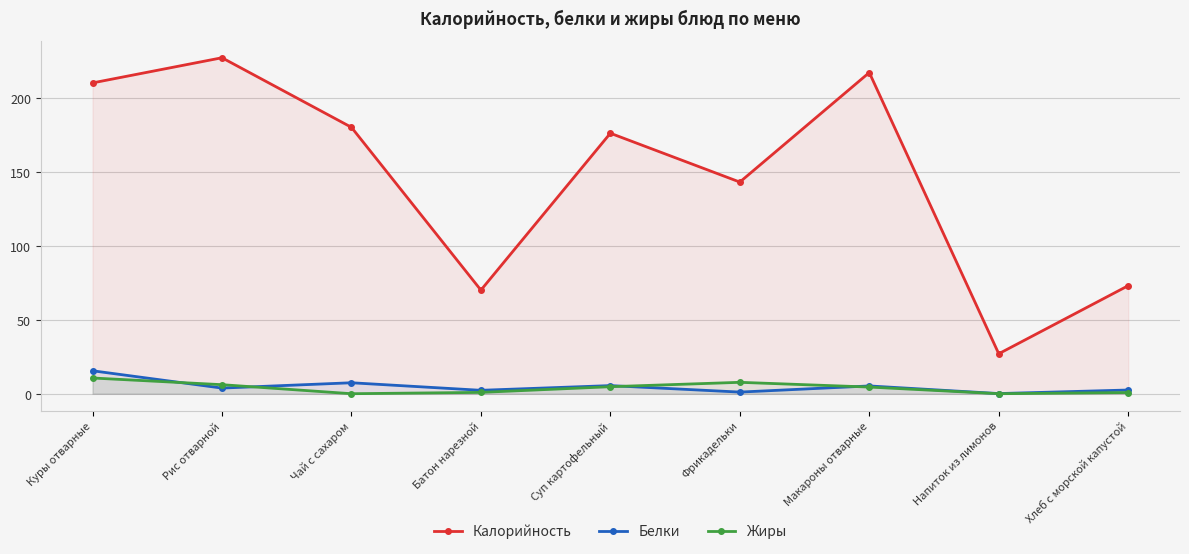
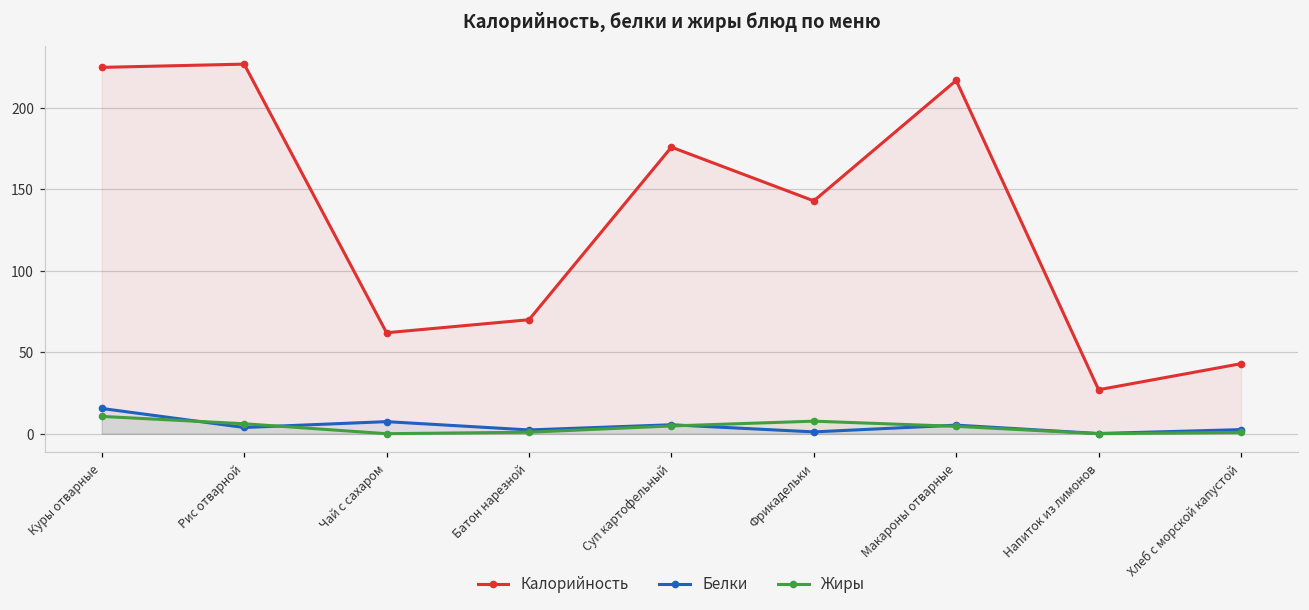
  {
    "Калорийность": {
-     "Куры отварные": 210,
+     "Куры отварные": 225,
      "Рис отварной": 227,
-     "Чай с сахаром": 180,
+     "Чай с сахаром": 62,
      "Батон нарезной": 70,
      "Суп картофельный": 176,
      "Фрикадельки": 143,
      "Макароны отварные": 217,
      "Напиток из лимонов": 27,
-     "Хлеб с морской капустой": 73
+     "Хлеб с морской капустой": 43
    },
    "Белки": {
      "Куры отварные": 16,
      "Рис отварной": 4,
      "Чай с сахаром": 7,
      "Фрикадельки": 1
    },
    "Жиры": {
      "Куры отварные": 11,
      "Рис отварной": 6,
      "Чай с сахаром": 0,
      "Фрикадельки": 8
    }
  }
